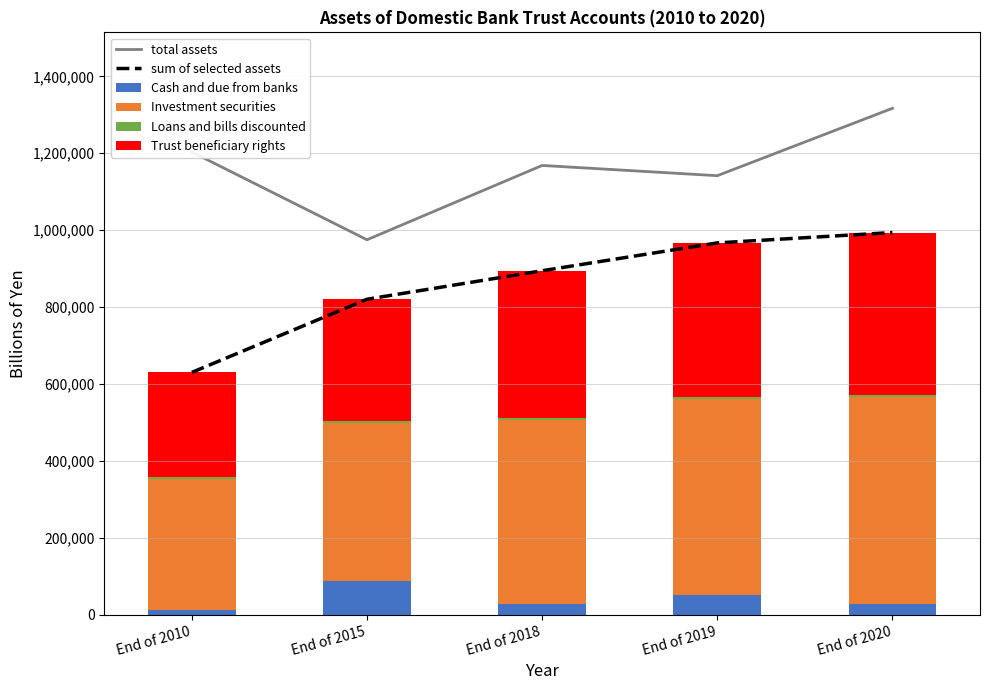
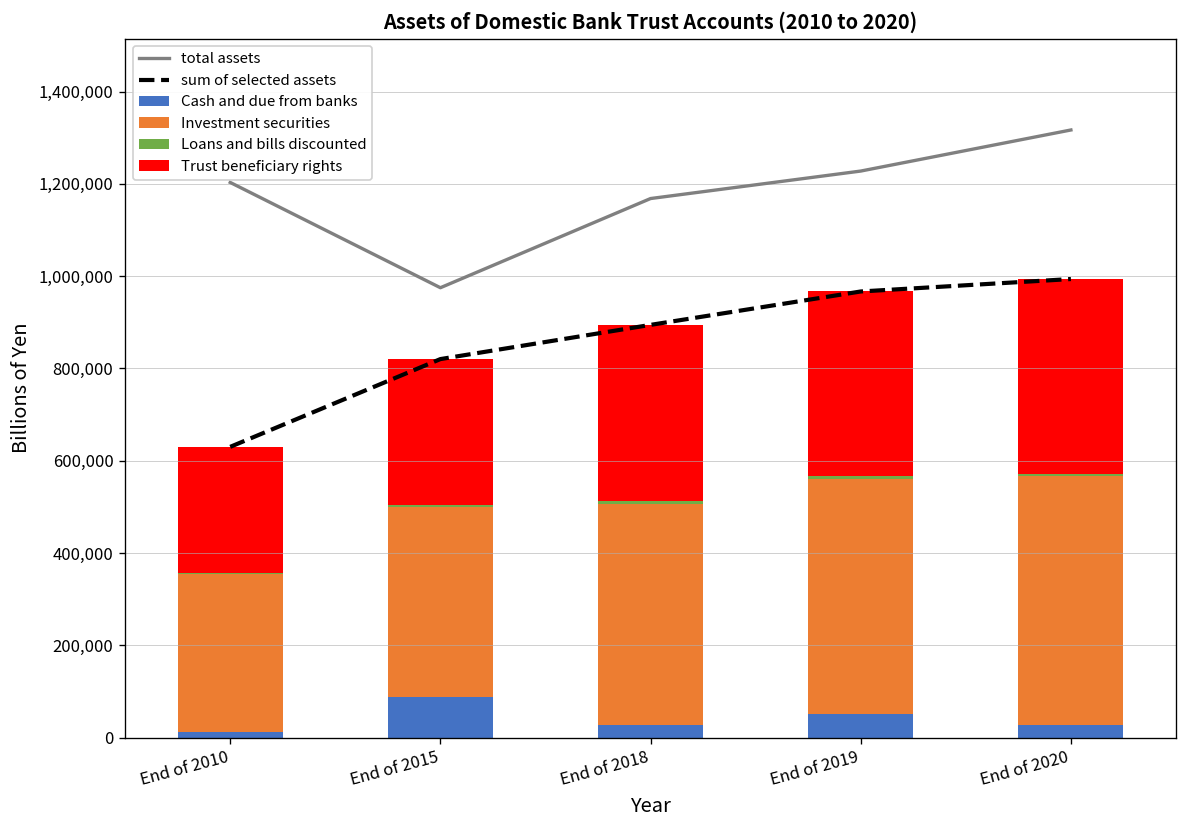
  {
    "Cash and due from banks": {
      "End of 2010": "10,000",
      "End of 2015": "90,000",
      "End of 2018": "30,000",
      "End of 2019": "50,000",
      "End of 2020": "30,000"
    },
    "total assets": {
      "End of 2015": "970,000",
      "End of 2018": "1,170,000",
-     "End of 2019": "1,140,000",
+     "End of 2019": "1,230,000",
      "End of 2020": "1,320,000"
    },
    "Investment securities": {
      "End of 2010": "340,000",
      "End of 2015": "410,000",
      "End of 2018": "480,000",
      "End of 2019": "510,000",
      "End of 2020": "540,000"
    },
    "Trust beneficiary rights": {
      "End of 2010": "630,000",
      "End of 2015": "820,000",
      "End of 2018": "890,000",
      "End of 2019": "970,000",
      "End of 2020": "990,000"
    }
  }
